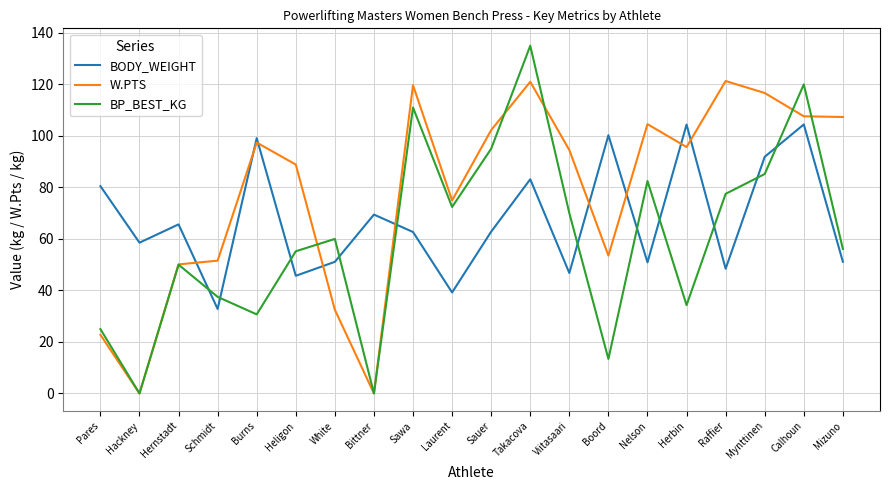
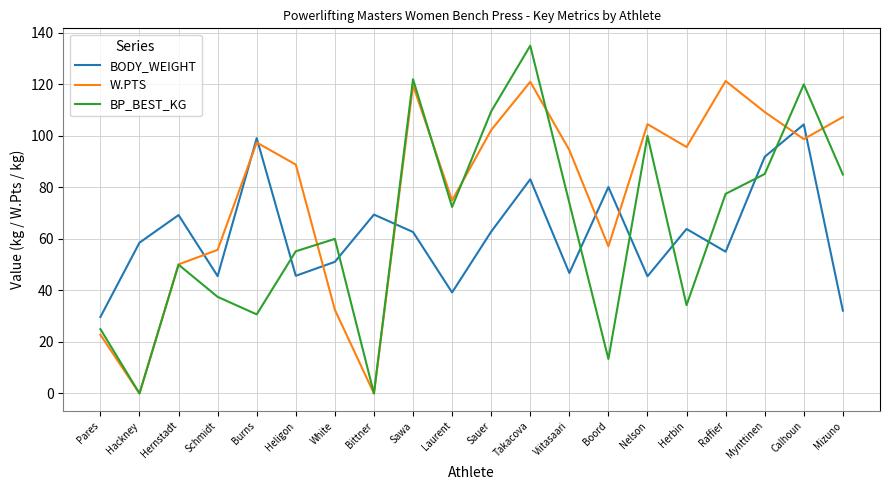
  {
    "BODY_WEIGHT": {
-     "Pares": 81,
+     "Pares": 30,
      "Hackney": 59,
-     "Hernstadt": 66,
-     "Schmidt": 33,
+     "Hernstadt": 69,
+     "Schmidt": 46,
      "Burns": 99,
      "Heligon": 46,
      "White": 51,
      "Bittner": 69,
      "Sawa": 63,
      "Laurent": 39,
      "Sauer": 63,
      "Takacova": 83,
      "Viitasaari": 47,
-     "Boord": 100,
-     "Nelson": 51,
-     "Herbin": 104,
-     "Raffier": 48,
+     "Boord": 80,
+     "Nelson": 46,
+     "Herbin": 64,
+     "Raffier": 55,
      "Mynttinen": 92,
      "Calhoun": 104,
-     "Mizuno": 51
+     "Mizuno": 32
    },
    "W.PTS": {
      "Pares": 23,
-     "Schmidt": 52,
+     "Schmidt": 56,
      "Burns": 97,
      "Heligon": 89,
      "White": 32,
      "Sawa": 120,
      "Laurent": 75,
      "Sauer": 102,
      "Takacova": 121,
      "Viitasaari": 94,
-     "Boord": 54,
+     "Boord": 57,
      "Nelson": 105,
      "Herbin": 96,
      "Raffier": 121,
-     "Mynttinen": 117,
-     "Calhoun": 108,
+     "Mynttinen": 109,
+     "Calhoun": 99,
      "Mizuno": 107
    },
    "BP_BEST_KG": {
      "Pares": 25,
      "Schmidt": 38,
      "Burns": 31,
      "Heligon": 55,
      "White": 60,
-     "Sawa": 111,
+     "Sawa": 122,
      "Laurent": 72,
-     "Sauer": 95,
+     "Sauer": 110,
      "Takacova": 135,
-     "Viitasaari": 70,
+     "Viitasaari": 74,
      "Boord": 13,
-     "Nelson": 83,
+     "Nelson": 100,
      "Herbin": 34,
      "Raffier": 78,
      "Mynttinen": 85,
      "Calhoun": 120,
-     "Mizuno": 56
+     "Mizuno": 85
    }
  }
